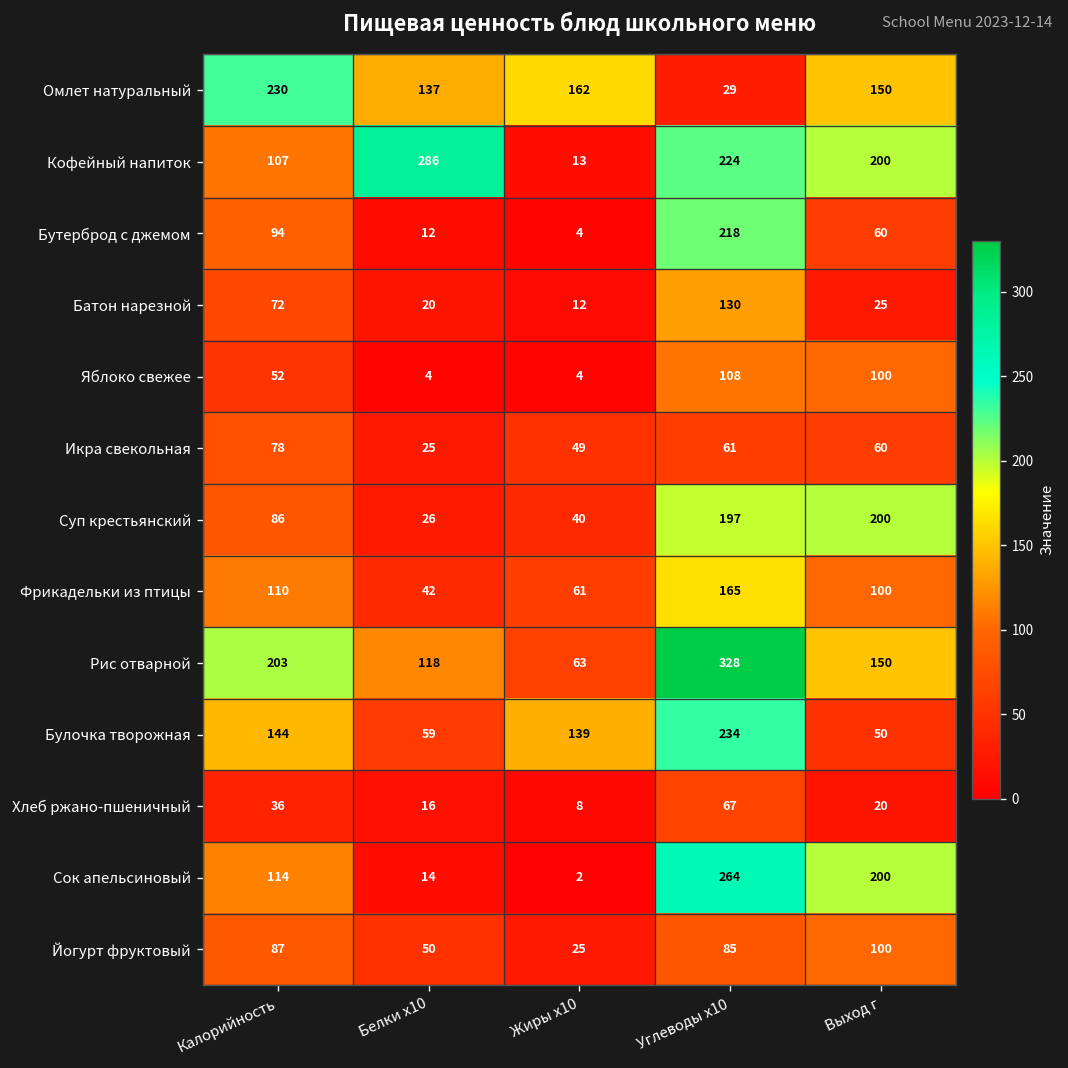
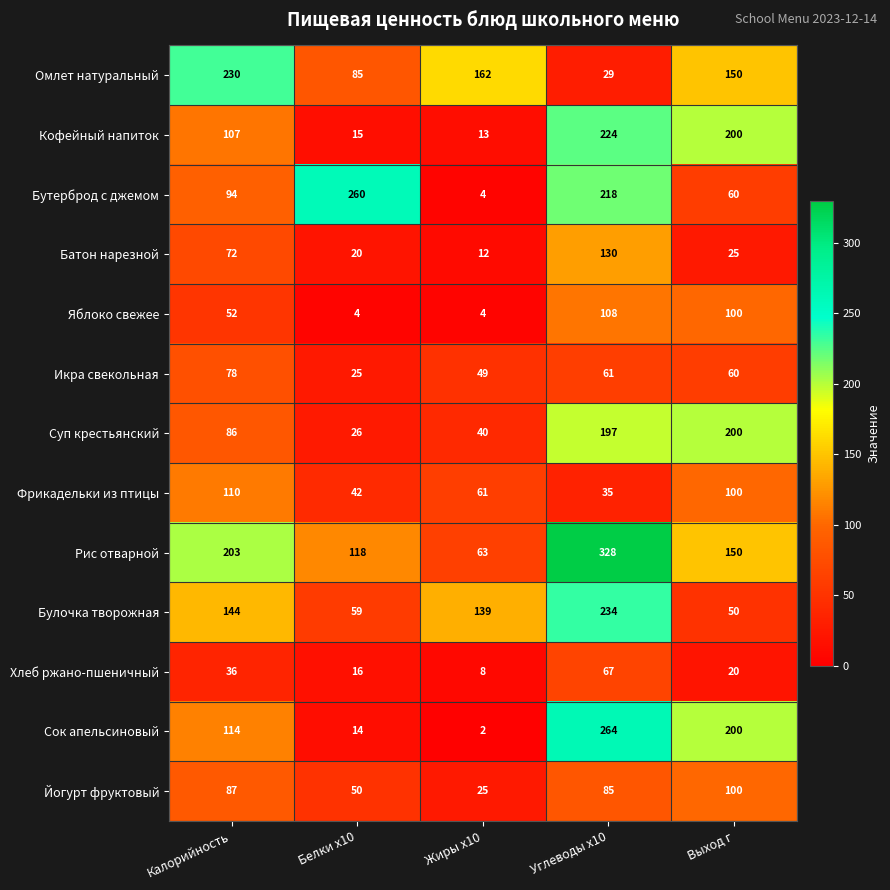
  {
    "Омлет натуральный": {
      "Калорийность": 230,
-     "Белки x10": 137,
+     "Белки x10": 85,
      "Жиры x10": 162,
      "Углеводы x10": 29,
      "Выход г": 150
    },
    "Кофейный напиток": {
      "Калорийность": 107,
-     "Белки x10": 286,
+     "Белки x10": 15,
      "Жиры x10": 13,
      "Углеводы x10": 224,
      "Выход г": 200
    },
    "Бутерброд с джемом": {
      "Калорийность": 94,
-     "Белки x10": 12,
+     "Белки x10": 260,
      "Жиры x10": 4,
      "Углеводы x10": 218,
      "Выход г": 60
    },
    "Батон нарезной": {
      "Калорийность": 72,
      "Белки x10": 20,
      "Жиры x10": 12,
      "Углеводы x10": 130,
      "Выход г": 25
    },
    "Яблоко свежее": {
      "Калорийность": 52,
      "Белки x10": 4,
      "Жиры x10": 4,
      "Углеводы x10": 108,
      "Выход г": 100
    },
    "Икра свекольная": {
      "Калорийность": 78,
      "Белки x10": 25,
      "Жиры x10": 49,
      "Углеводы x10": 61,
      "Выход г": 60
    },
    "Суп крестьянский": {
      "Калорийность": 86,
      "Белки x10": 26,
      "Жиры x10": 40,
      "Углеводы x10": 197,
      "Выход г": 200
    },
    "Фрикадельки из птицы": {
      "Калорийность": 110,
      "Белки x10": 42,
      "Жиры x10": 61,
-     "Углеводы x10": 165,
+     "Углеводы x10": 35,
      "Выход г": 100
    },
    "Рис отварной": {
      "Калорийность": 203,
      "Белки x10": 118,
      "Жиры x10": 63,
      "Углеводы x10": 328,
      "Выход г": 150
    },
    "Булочка творожная": {
      "Калорийность": 144,
      "Белки x10": 59,
      "Жиры x10": 139,
      "Углеводы x10": 234,
      "Выход г": 50
    },
    "Хлеб ржано-пшеничный": {
      "Калорийность": 36,
      "Белки x10": 16,
      "Жиры x10": 8,
      "Углеводы x10": 67,
      "Выход г": 20
    },
    "Сок апельсиновый": {
      "Калорийность": 114,
      "Белки x10": 14,
      "Жиры x10": 2,
      "Углеводы x10": 264,
      "Выход г": 200
    },
    "Йогурт фруктовый": {
      "Калорийность": 87,
      "Белки x10": 50,
      "Жиры x10": 25,
      "Углеводы x10": 85,
      "Выход г": 100
    }
  }
